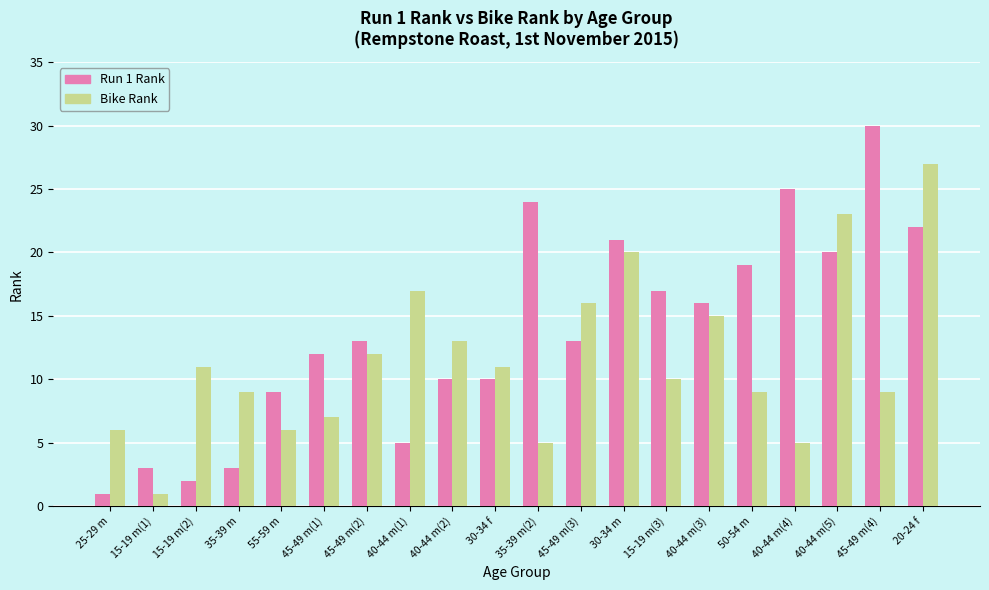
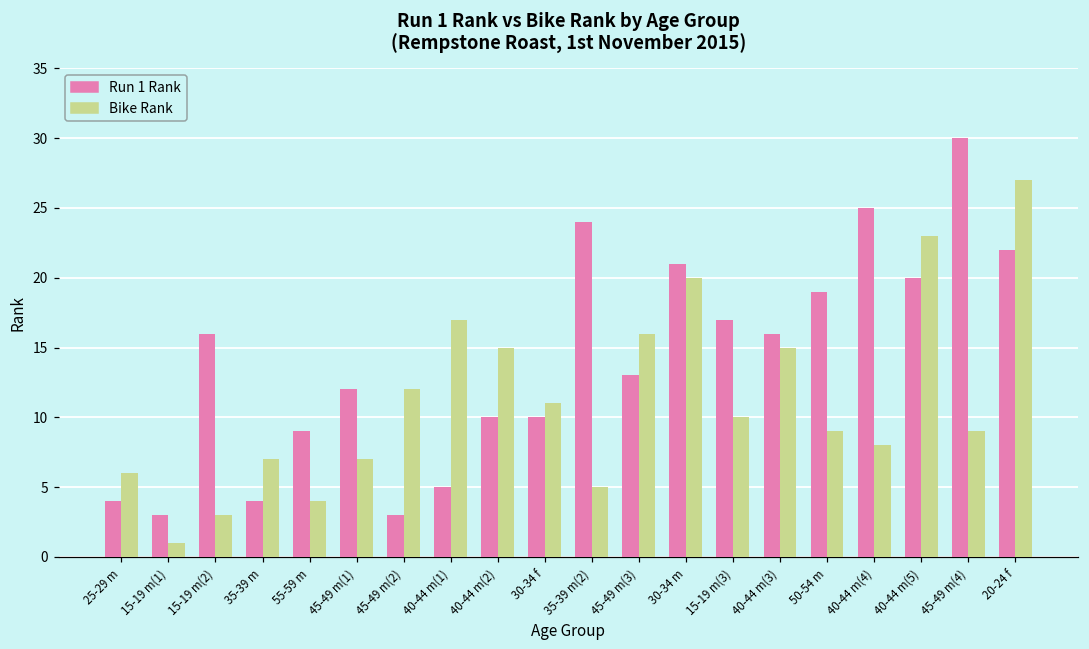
  {
    "Run 1 Rank": {
-     "25-29 m": 1,
+     "25-29 m": 4,
      "15-19 m(1)": 3,
-     "15-19 m(2)": 2,
-     "35-39 m": 3,
+     "15-19 m(2)": 16,
+     "35-39 m": 4,
      "55-59 m": 9,
      "45-49 m(1)": 12,
-     "45-49 m(2)": 13,
+     "45-49 m(2)": 3,
      "40-44 m(1)": 5,
      "40-44 m(2)": 10,
      "30-34 f": 10,
      "35-39 m(2)": 24,
      "45-49 m(3)": 13,
      "30-34 m": 21,
      "15-19 m(3)": 17,
      "40-44 m(3)": 16,
      "50-54 m": 19,
      "40-44 m(4)": 25,
      "40-44 m(5)": 20,
      "45-49 m(4)": 30,
      "20-24 f": 22
    },
    "Bike Rank": {
      "25-29 m": 6,
      "15-19 m(1)": 1,
-     "15-19 m(2)": 11,
-     "35-39 m": 9,
-     "55-59 m": 6,
+     "15-19 m(2)": 3,
+     "35-39 m": 7,
+     "55-59 m": 4,
      "45-49 m(1)": 7,
      "45-49 m(2)": 12,
      "40-44 m(1)": 17,
-     "40-44 m(2)": 13,
+     "40-44 m(2)": 15,
      "30-34 f": 11,
      "35-39 m(2)": 5,
      "45-49 m(3)": 16,
      "30-34 m": 20,
      "15-19 m(3)": 10,
      "40-44 m(3)": 15,
      "50-54 m": 9,
-     "40-44 m(4)": 5,
+     "40-44 m(4)": 8,
      "40-44 m(5)": 23,
      "45-49 m(4)": 9,
      "20-24 f": 27
    }
  }
